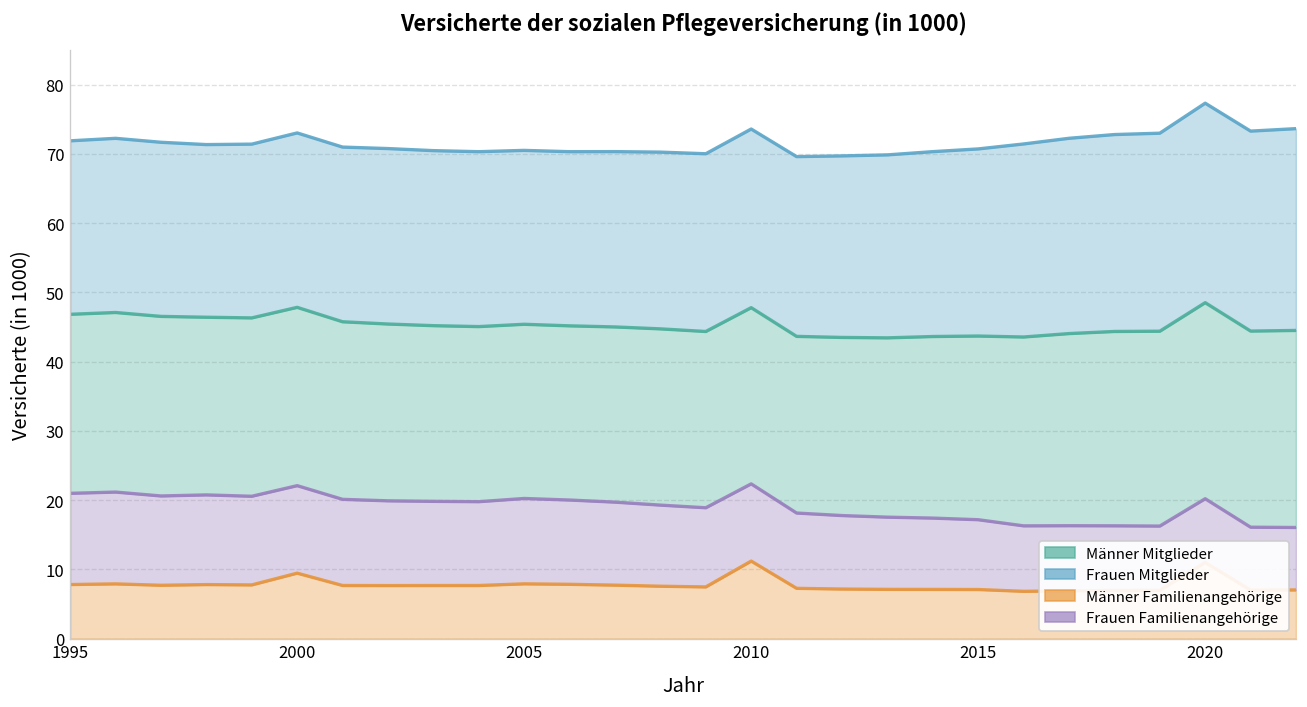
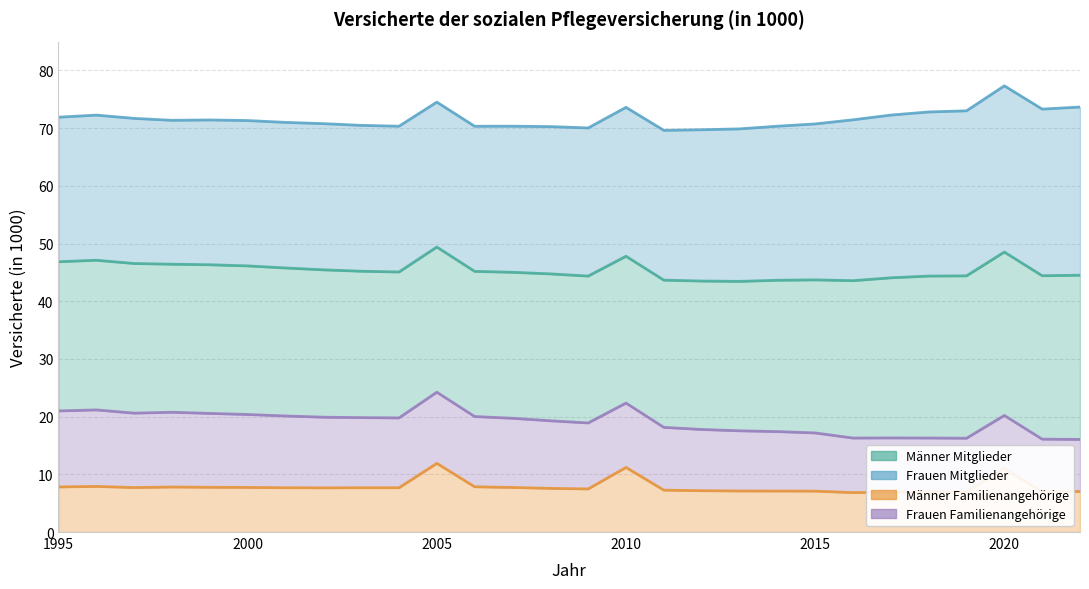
  {
    "Männer Familienangehörige": {
      "1995": 8,
-     "2000": 9,
-     "2005": 8,
+     "2000": 8,
+     "2005": 12,
      "2010": 11,
      "2015": 7
    }
  }
